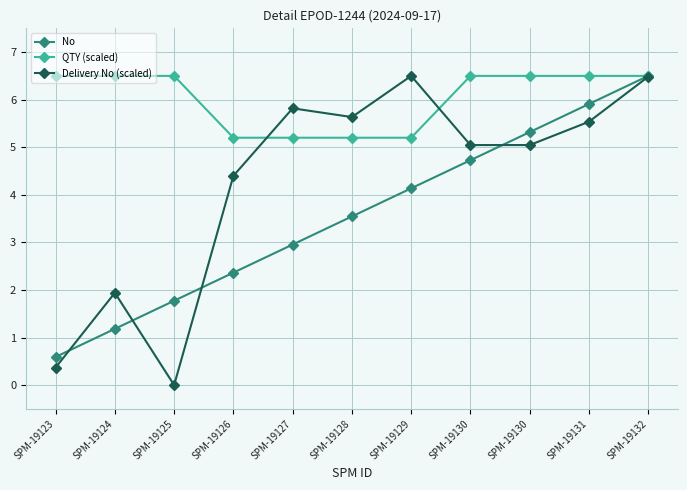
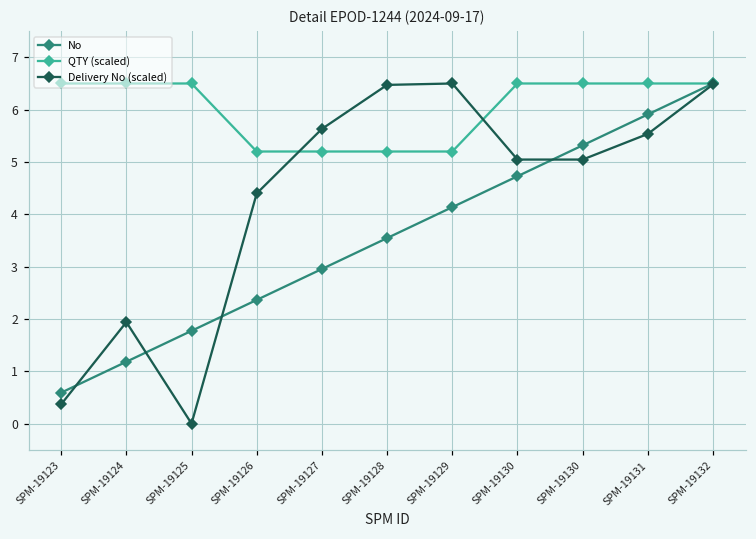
  {
    "Delivery No (scaled)": {
      "SPM-19123": 0.4,
      "SPM-19124": 1.9,
      "SPM-19125": 0.0,
      "SPM-19126": 4.4,
-     "SPM-19127": 5.8,
-     "SPM-19128": 5.6,
+     "SPM-19127": 5.6,
+     "SPM-19128": 6.5,
      "SPM-19129": 6.5,
      "SPM-19131": 5.5
    }
  }
